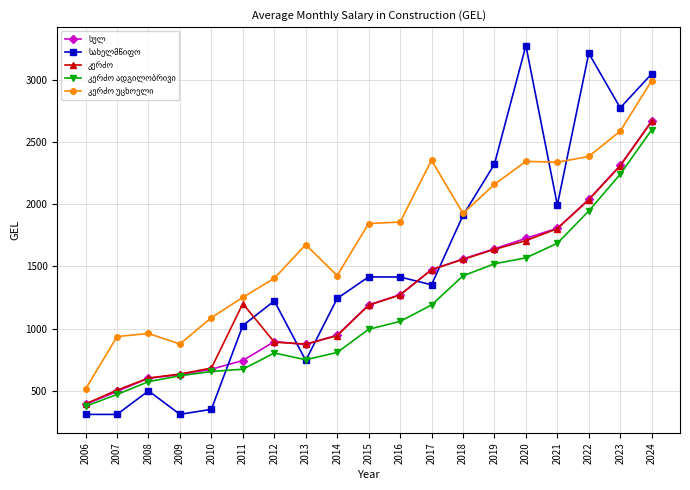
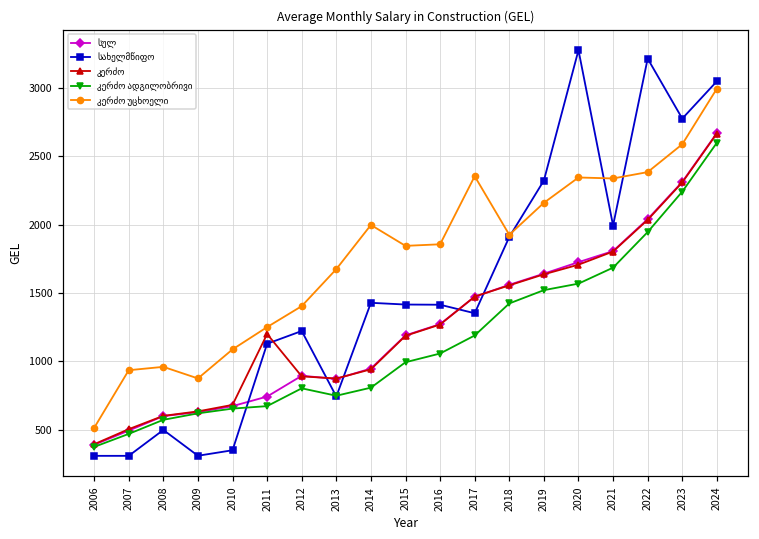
  {
    "სულ": {
      "2011": 740
    },
    "სახელმწიფო": {
      "2006": 310,
      "2007": 310,
      "2008": 500,
      "2009": 310,
      "2010": 350,
-     "2011": 1020,
+     "2011": 1130,
      "2012": 1220,
-     "2014": 1240,
+     "2014": 1430,
      "2015": 1420,
      "2016": 1410,
      "2017": 1350,
      "2019": 2320,
      "2020": 3280,
      "2021": 1990,
      "2022": 3210,
      "2023": 2780,
      "2024": 3050
    },
    "კერძო": {
      "2011": 1200
    },
    "კერძო ადგილობრივი": {
      "2007": 470,
      "2008": 570,
      "2011": 670,
      "2012": 800,
      "2014": 810,
      "2015": 990,
      "2016": 1060,
      "2017": 1190,
      "2018": 1420,
      "2019": 1520,
      "2020": 1570,
      "2021": 1690,
      "2022": 1950,
      "2023": 2240,
      "2024": 2600
    },
    "კერძო უცხოელი": {
      "2006": 510,
      "2007": 940,
      "2008": 960,
      "2009": 880,
      "2010": 1090,
      "2011": 1250,
      "2012": 1400,
      "2013": 1680,
-     "2014": 1430,
+     "2014": 2000,
      "2015": 1850,
      "2016": 1860,
      "2017": 2350,
      "2019": 2160,
      "2020": 2340,
      "2021": 2340,
      "2022": 2380,
      "2023": 2590,
      "2024": 2990
    }
  }
